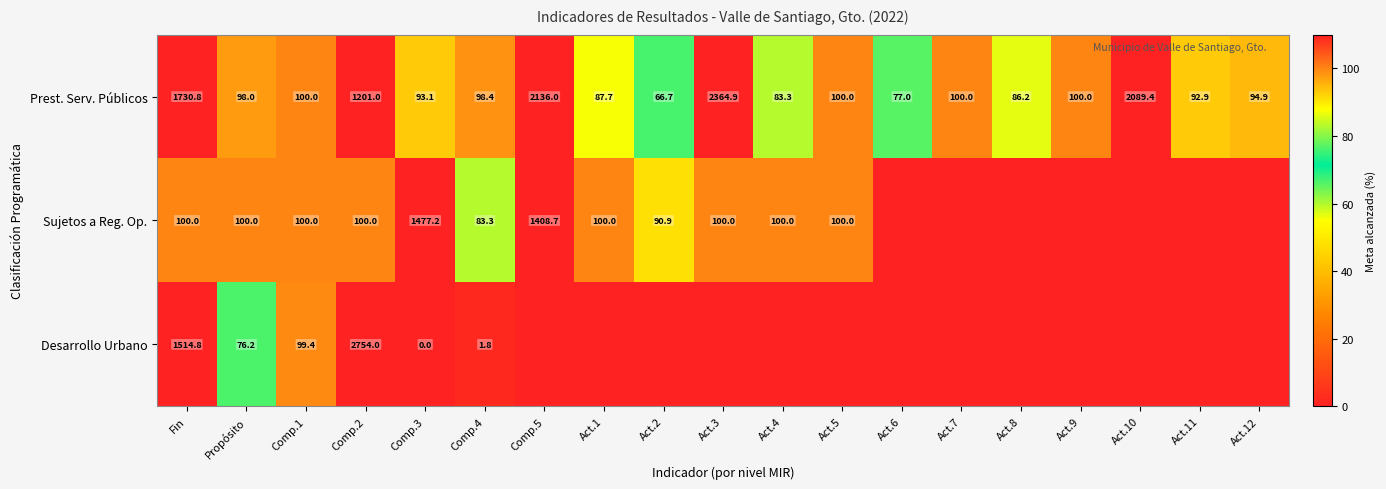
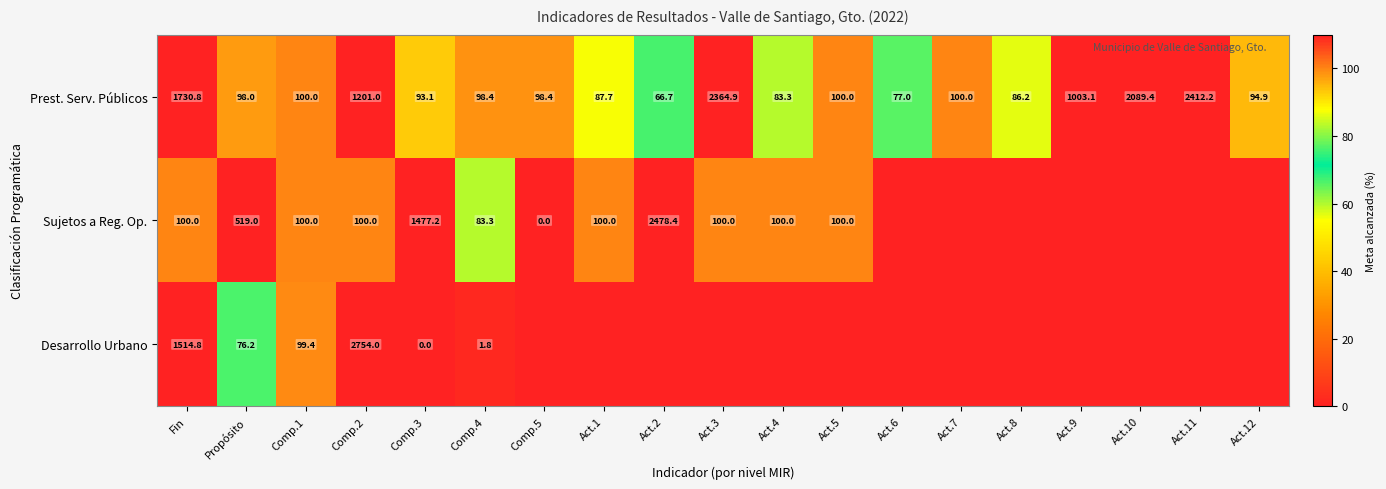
  {
    "Prest. Serv. Públicos": {
-     "Comp.5": 2136.0,
-     "Act.9": 100.0,
-     "Act.11": 92.9
+     "Comp.5": 98.4,
+     "Act.9": 1003.1,
+     "Act.11": 2412.2
    },
    "Sujetos a Reg. Op.": {
-     "Propósito": 100.0,
-     "Comp.5": 1408.7,
-     "Act.2": 90.9
+     "Propósito": 519.0,
+     "Comp.5": 0.0,
+     "Act.2": 2478.4
    }
  }
